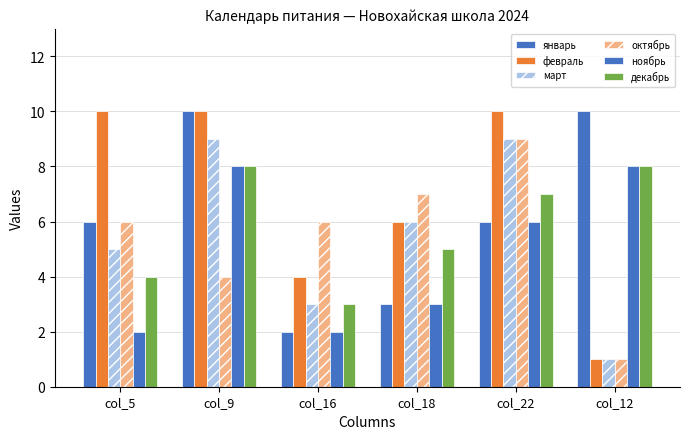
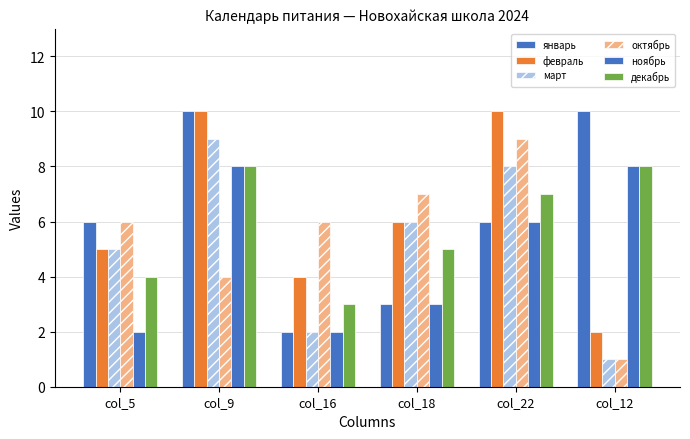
  {
    "февраль": {
-     "col_5": 10,
+     "col_5": 5,
      "col_9": 10,
      "col_16": 4,
      "col_18": 6,
      "col_22": 10,
-     "col_12": 1
+     "col_12": 2
    },
    "март": {
      "col_5": 5,
      "col_9": 9,
-     "col_16": 3,
+     "col_16": 2,
      "col_18": 6,
-     "col_22": 9,
+     "col_22": 8,
      "col_12": 1
    },
    "октябрь": {
      "col_5": 6,
      "col_9": 4,
      "col_16": 6,
      "col_18": 7,
      "col_22": 9,
      "col_12": 1
    },
    "декабрь": {
      "col_5": 4,
      "col_9": 8,
      "col_16": 3,
      "col_18": 5,
      "col_22": 7,
      "col_12": 8
    }
  }
